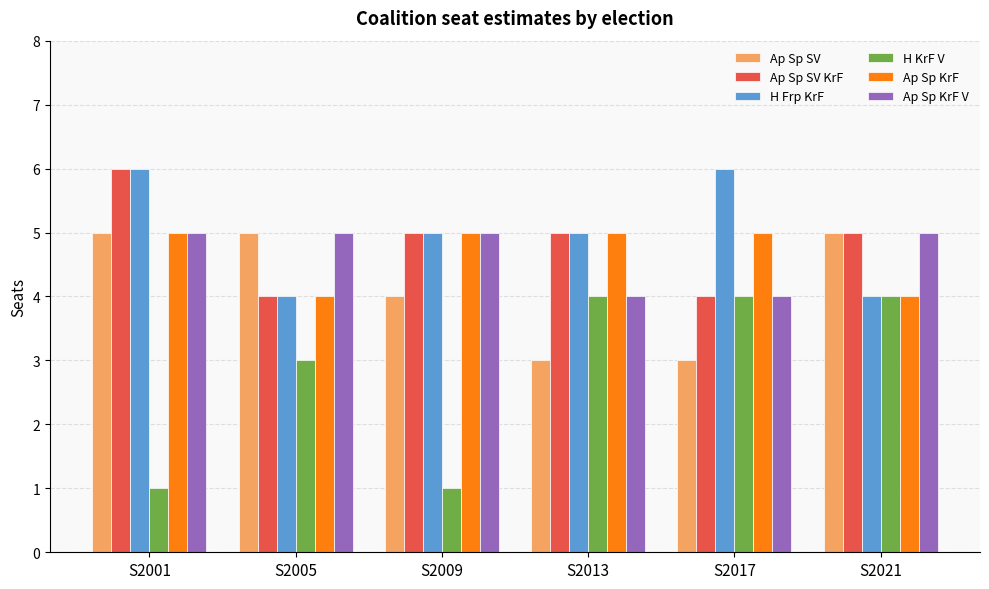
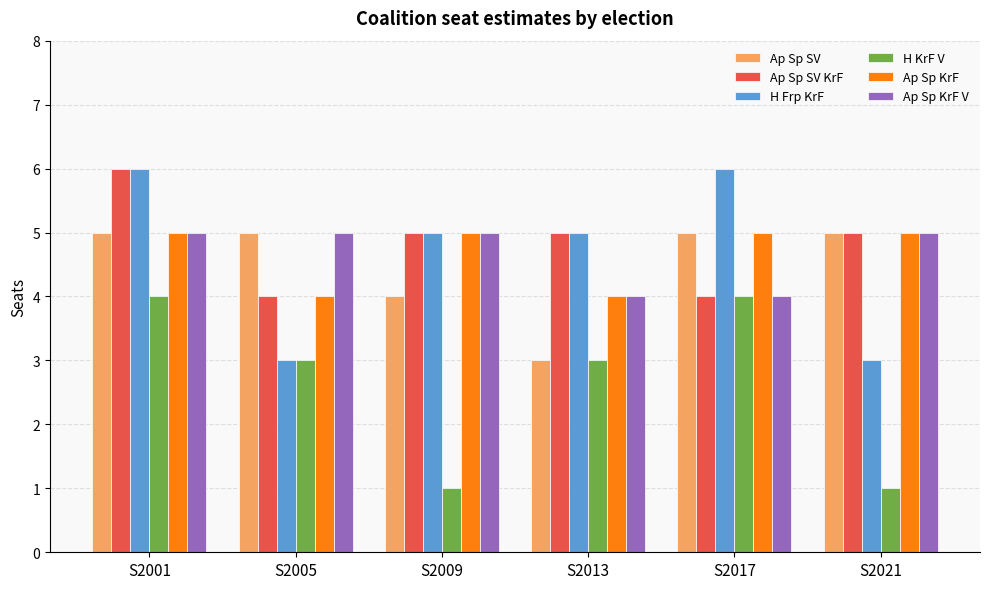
  {
    "Ap Sp SV": {
      "S2001": 5,
      "S2005": 5,
      "S2009": 4,
      "S2013": 3,
-     "S2017": 3,
+     "S2017": 5,
      "S2021": 5
    },
    "Ap Sp SV KrF": {
      "S2001": 6,
      "S2005": 4,
      "S2009": 5,
      "S2013": 5,
      "S2017": 4,
      "S2021": 5
    },
    "H Frp KrF": {
      "S2001": 6,
-     "S2005": 4,
+     "S2005": 3,
      "S2009": 5,
      "S2013": 5,
      "S2017": 6,
-     "S2021": 4
+     "S2021": 3
    },
    "H KrF V": {
-     "S2001": 1,
+     "S2001": 4,
      "S2005": 3,
      "S2009": 1,
-     "S2013": 4,
+     "S2013": 3,
      "S2017": 4,
-     "S2021": 4
+     "S2021": 1
    },
    "Ap Sp KrF": {
      "S2001": 5,
      "S2005": 4,
      "S2009": 5,
-     "S2013": 5,
+     "S2013": 4,
      "S2017": 5,
-     "S2021": 4
+     "S2021": 5
    },
    "Ap Sp KrF V": {
      "S2001": 5,
      "S2005": 5,
      "S2009": 5,
      "S2013": 4,
      "S2017": 4,
      "S2021": 5
    }
  }
